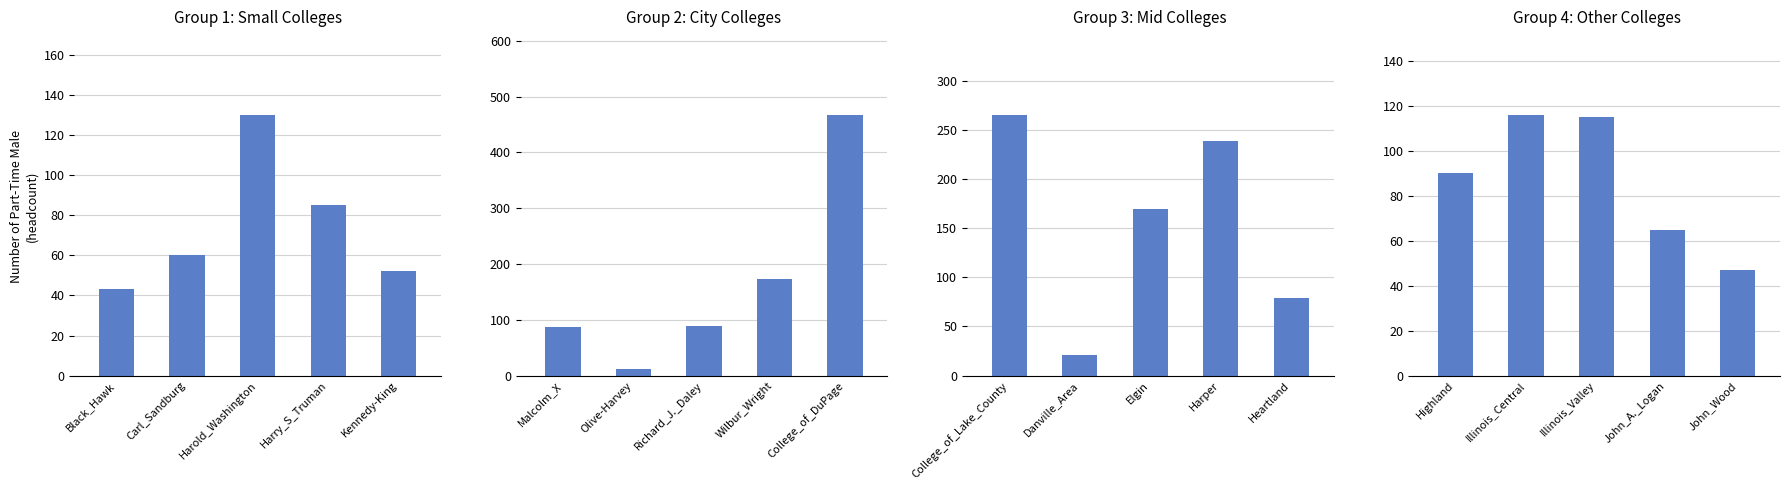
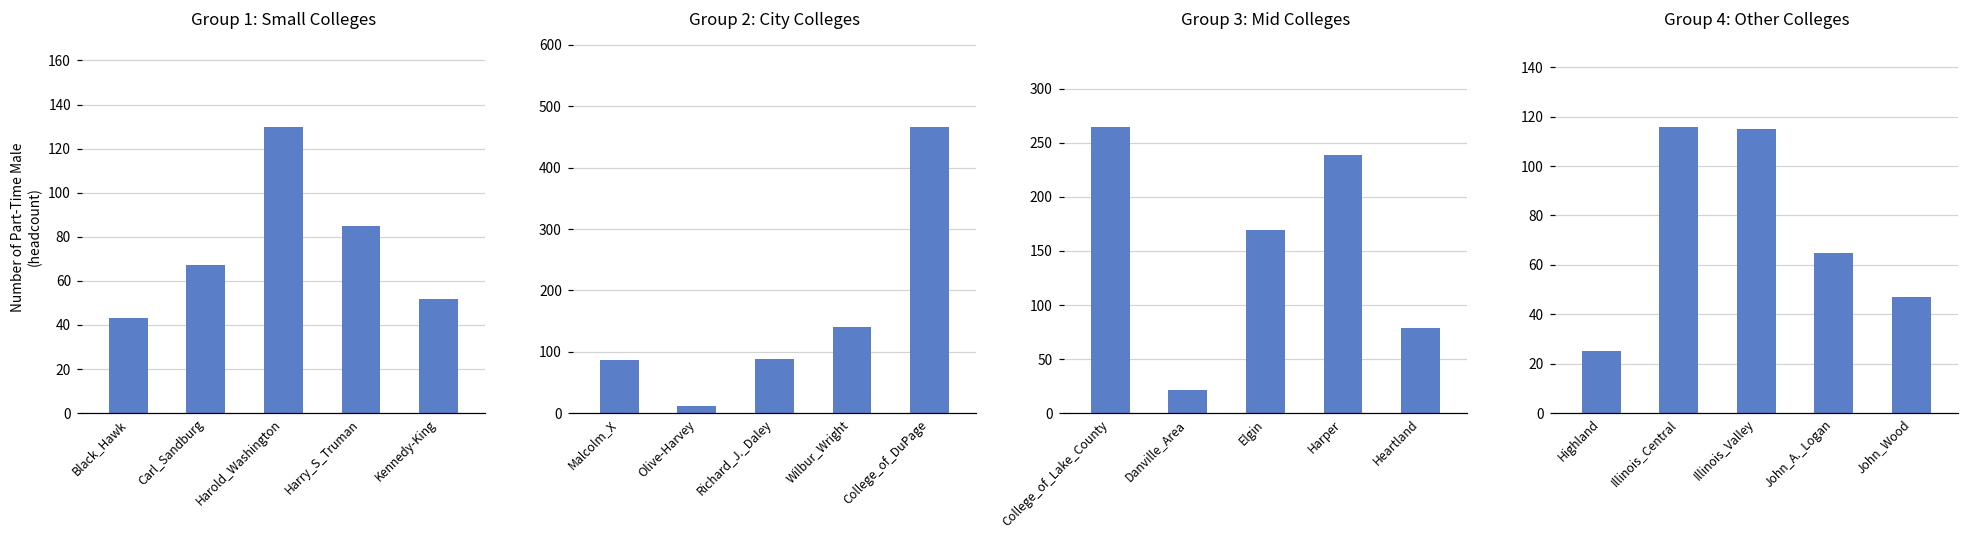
  {
    "Group 1: Small Colleges": {
      "Black_Hawk": 43,
-     "Carl_Sandburg": 60,
+     "Carl_Sandburg": 67,
      "Harold_Washington": 130,
      "Harry_S_Truman": 85,
      "Kennedy-King": 52
    },
    "Group 2: City Colleges": {
      "Malcolm_X": 90,
      "Olive-Harvey": 10,
      "Richard_J._Daley": 90,
-     "Wilbur_Wright": 170,
+     "Wilbur_Wright": 140,
      "College_of_DuPage": 470
    },
    "Group 3: Mid Colleges": {
      "College_of_Lake_County": 270,
      "Danville_Area": 20,
      "Elgin": 170,
      "Harper": 240,
      "Heartland": 80
    },
    "Group 4: Other Colleges": {
-     "Highland": 90,
+     "Highland": 25,
      "Illinois_Central": 116,
      "Illinois_Valley": 115,
      "John_A._Logan": 65,
      "John_Wood": 47
    }
  }
